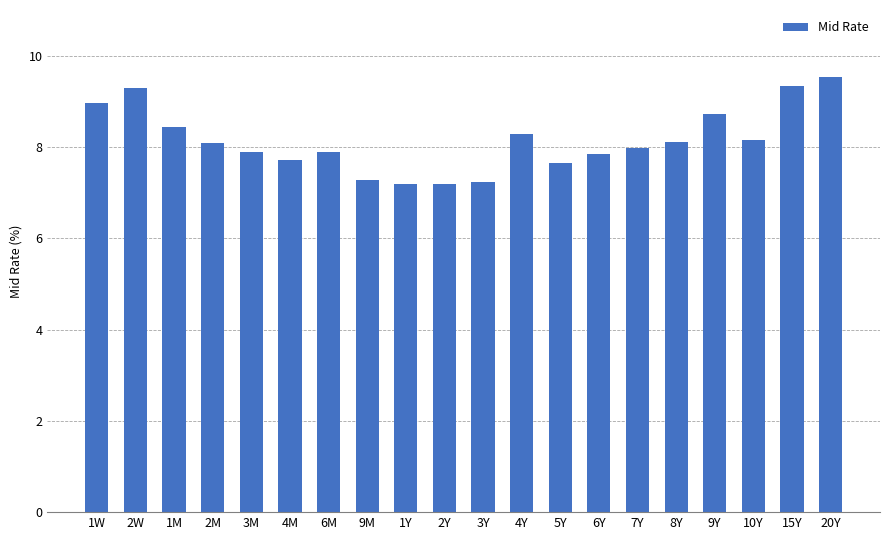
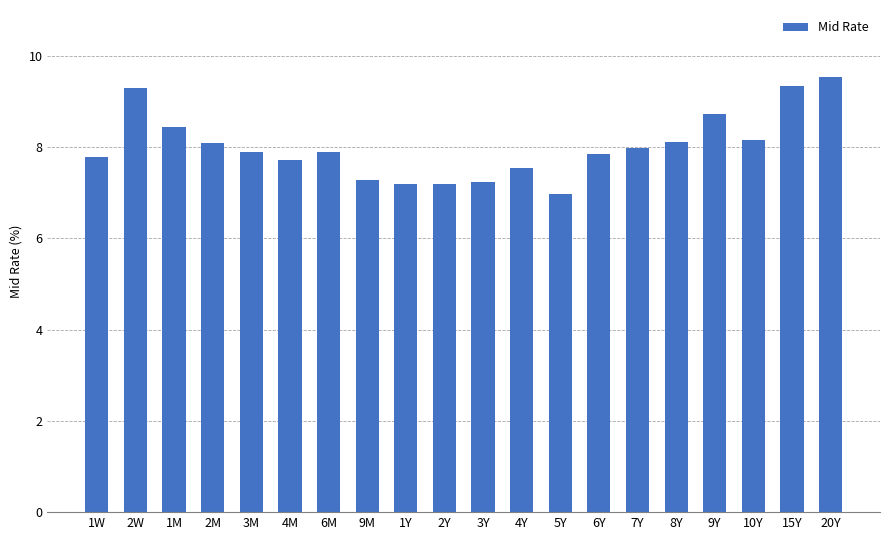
  {
-   "1W": 9.0,
+   "1W": 7.8,
    "2W": 9.3,
    "1M": 8.4,
    "2M": 8.1,
    "3M": 7.9,
    "4M": 7.7,
    "6M": 7.9,
    "9M": 7.3,
    "1Y": 7.2,
    "2Y": 7.2,
    "3Y": 7.2,
-   "4Y": 8.3,
-   "5Y": 7.7,
+   "4Y": 7.5,
+   "5Y": 7.0,
    "6Y": 7.9,
    "7Y": 8.0,
    "8Y": 8.1,
    "9Y": 8.7,
    "10Y": 8.2,
    "15Y": 9.3,
    "20Y": 9.5
  }
